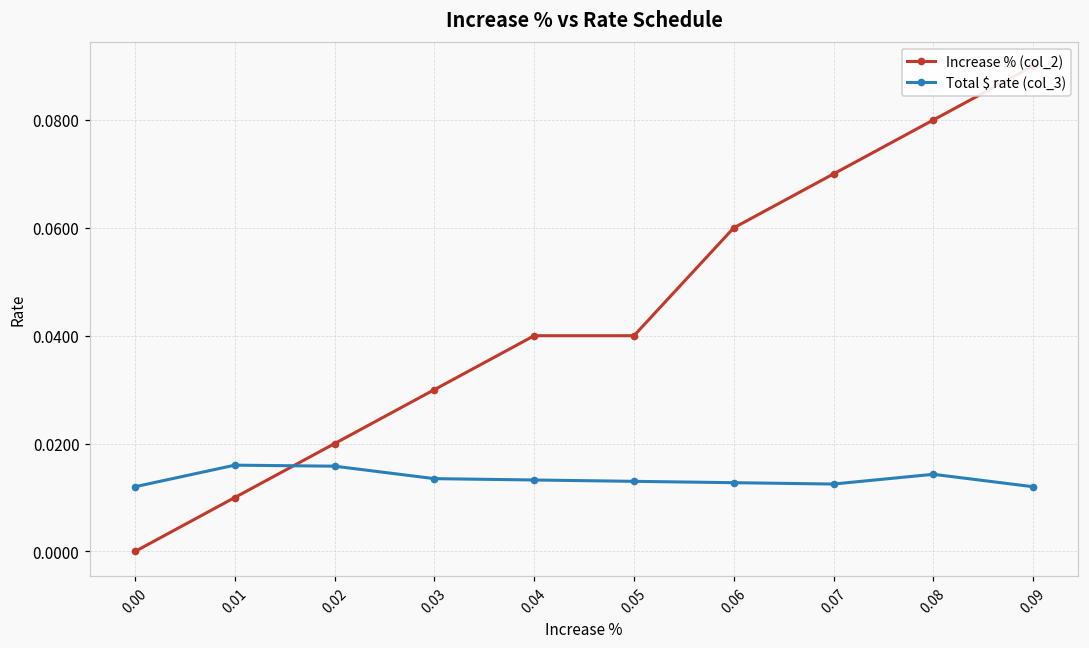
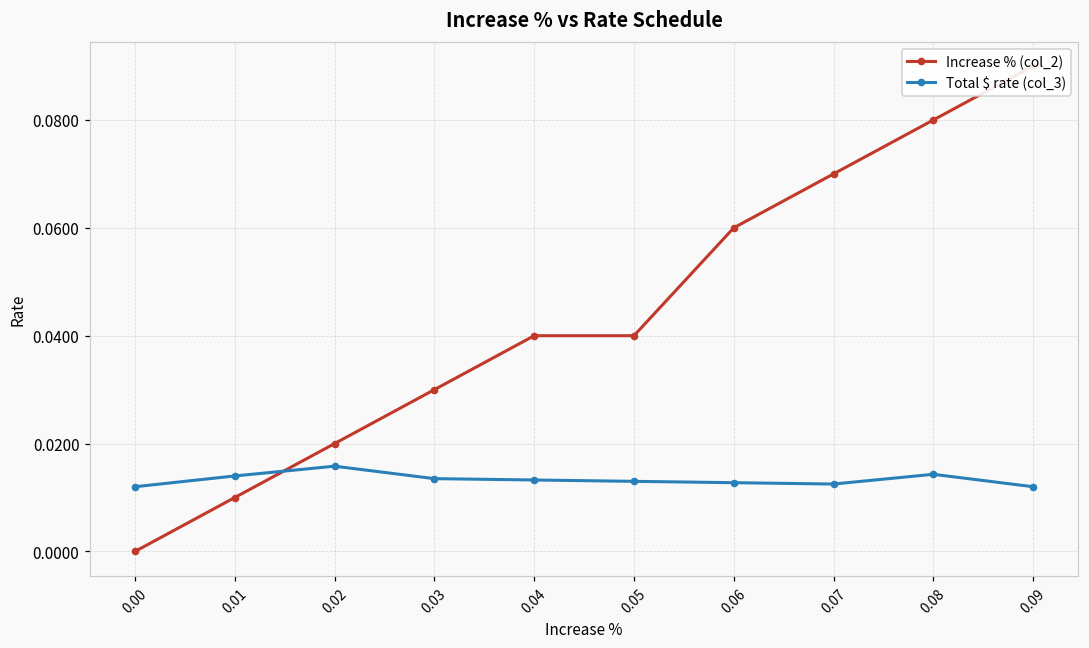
  {
    "Increase % (col_2)": {
      "0.00": 0.000,
      "0.01": 0.010,
      "0.02": 0.020,
      "0.03": 0.030,
      "0.04": 0.040,
      "0.05": 0.040,
      "0.06": 0.060,
      "0.07": 0.070,
      "0.08": 0.080
    },
    "Total $ rate (col_3)": {
      "0.00": 0.012,
-     "0.01": 0.016,
+     "0.01": 0.014,
      "0.02": 0.016,
      "0.03": 0.014,
      "0.04": 0.013,
      "0.05": 0.013,
      "0.06": 0.013,
      "0.07": 0.012,
      "0.08": 0.014,
      "0.09": 0.012
    }
  }
